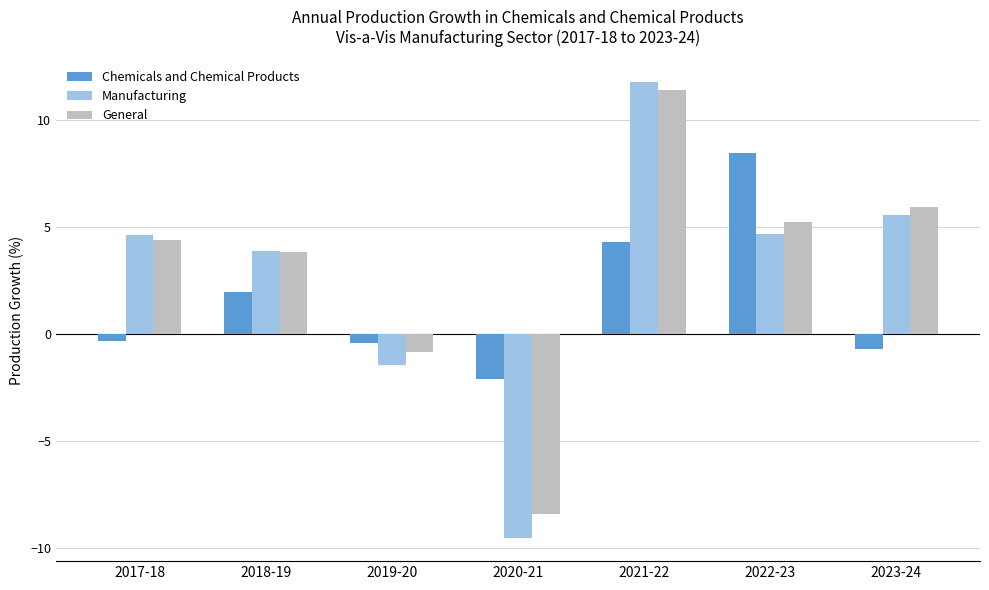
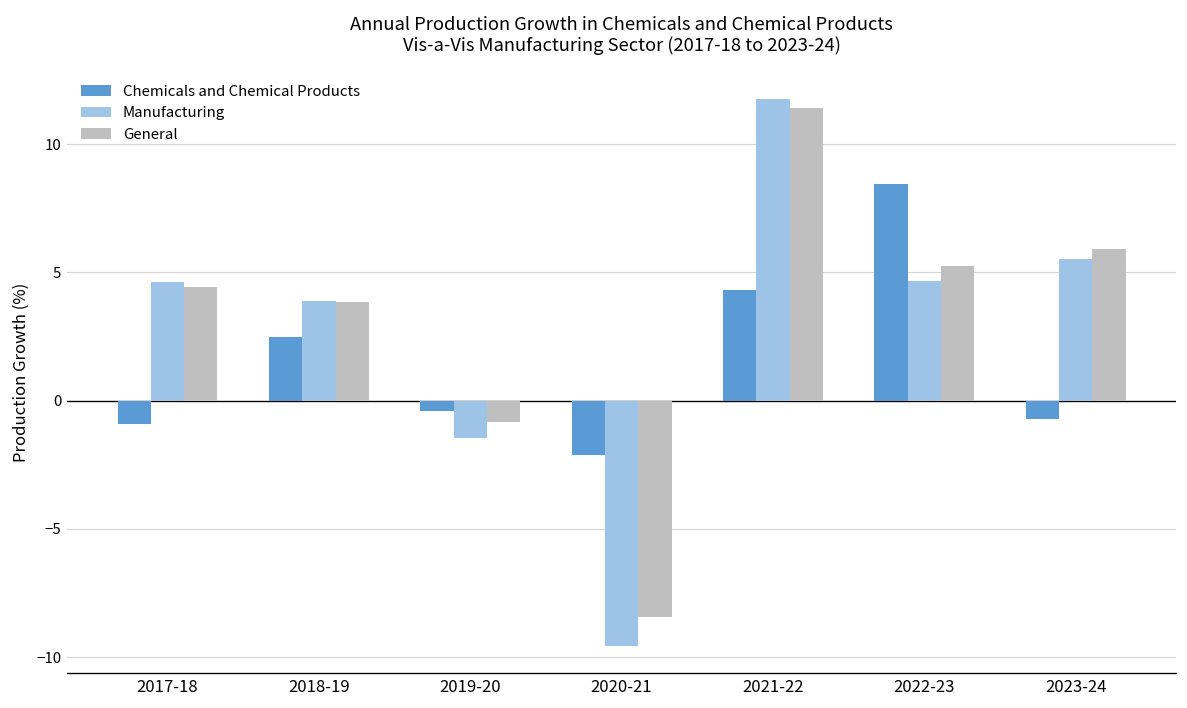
  {
    "Chemicals and Chemical Products": {
-     "2017-18": -0.3,
-     "2018-19": 2.0,
+     "2017-18": -0.9,
+     "2018-19": 2.5,
      "2019-20": -0.4,
      "2020-21": -2.1,
      "2021-22": 4.3,
      "2022-23": 8.4,
      "2023-24": -0.7
    }
  }
